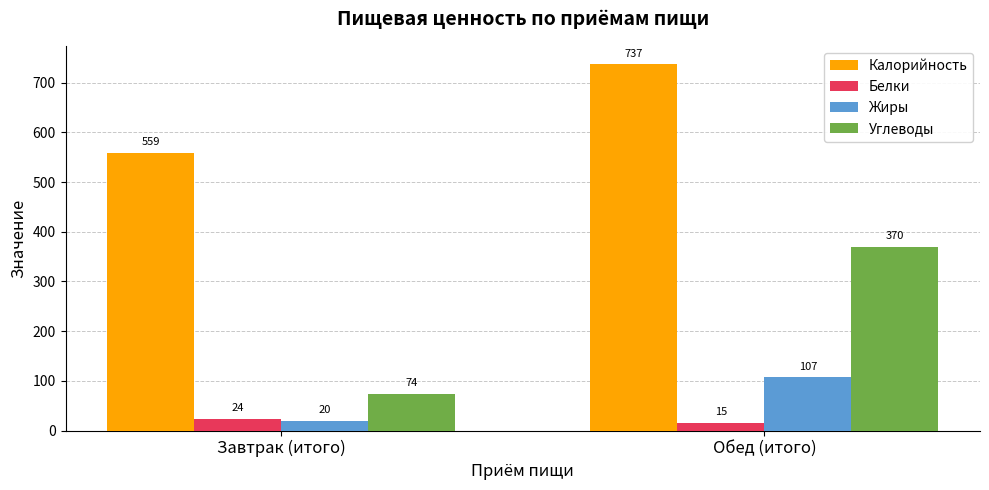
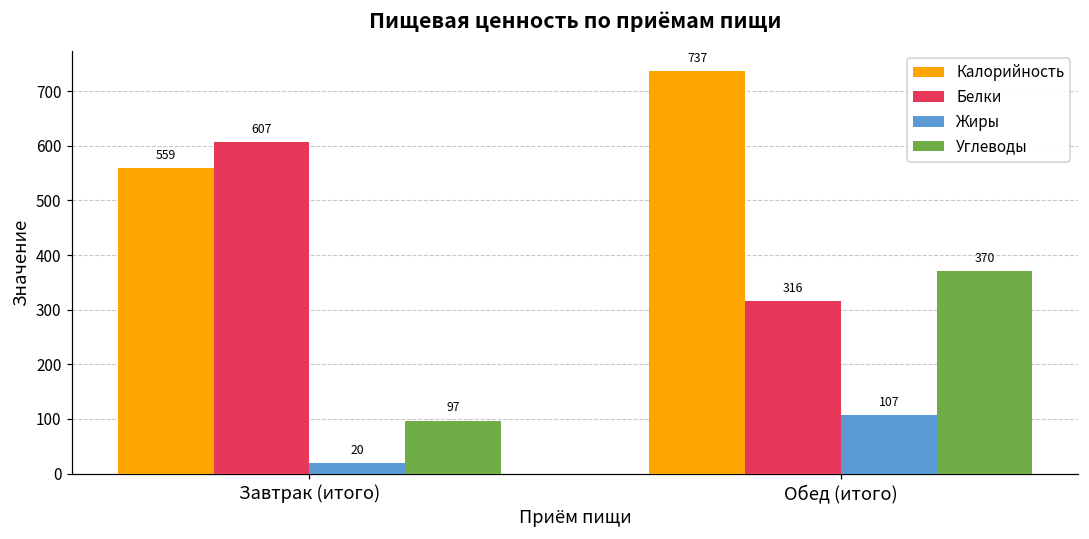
  {
    "Калорийность": {
      "Завтрак (итого)": 559,
      "Обед (итого)": 737
    },
    "Белки": {
-     "Завтрак (итого)": 24,
-     "Обед (итого)": 15
+     "Завтрак (итого)": 607,
+     "Обед (итого)": 316
    },
    "Жиры": {
      "Завтрак (итого)": 20,
      "Обед (итого)": 107
    },
    "Углеводы": {
-     "Завтрак (итого)": 74,
+     "Завтрак (итого)": 97,
      "Обед (итого)": 370
    }
  }
